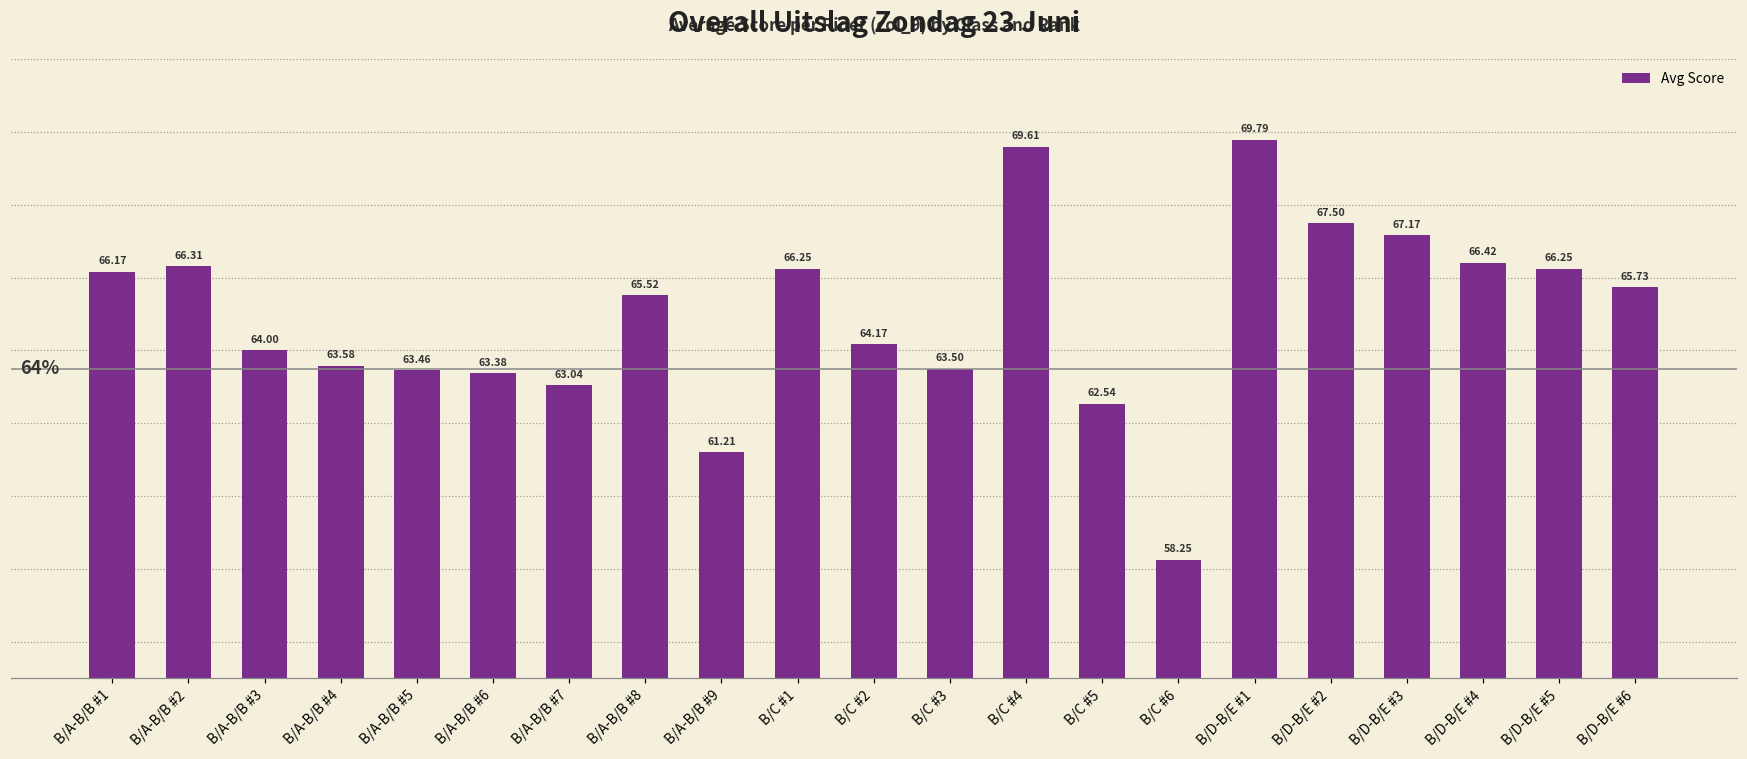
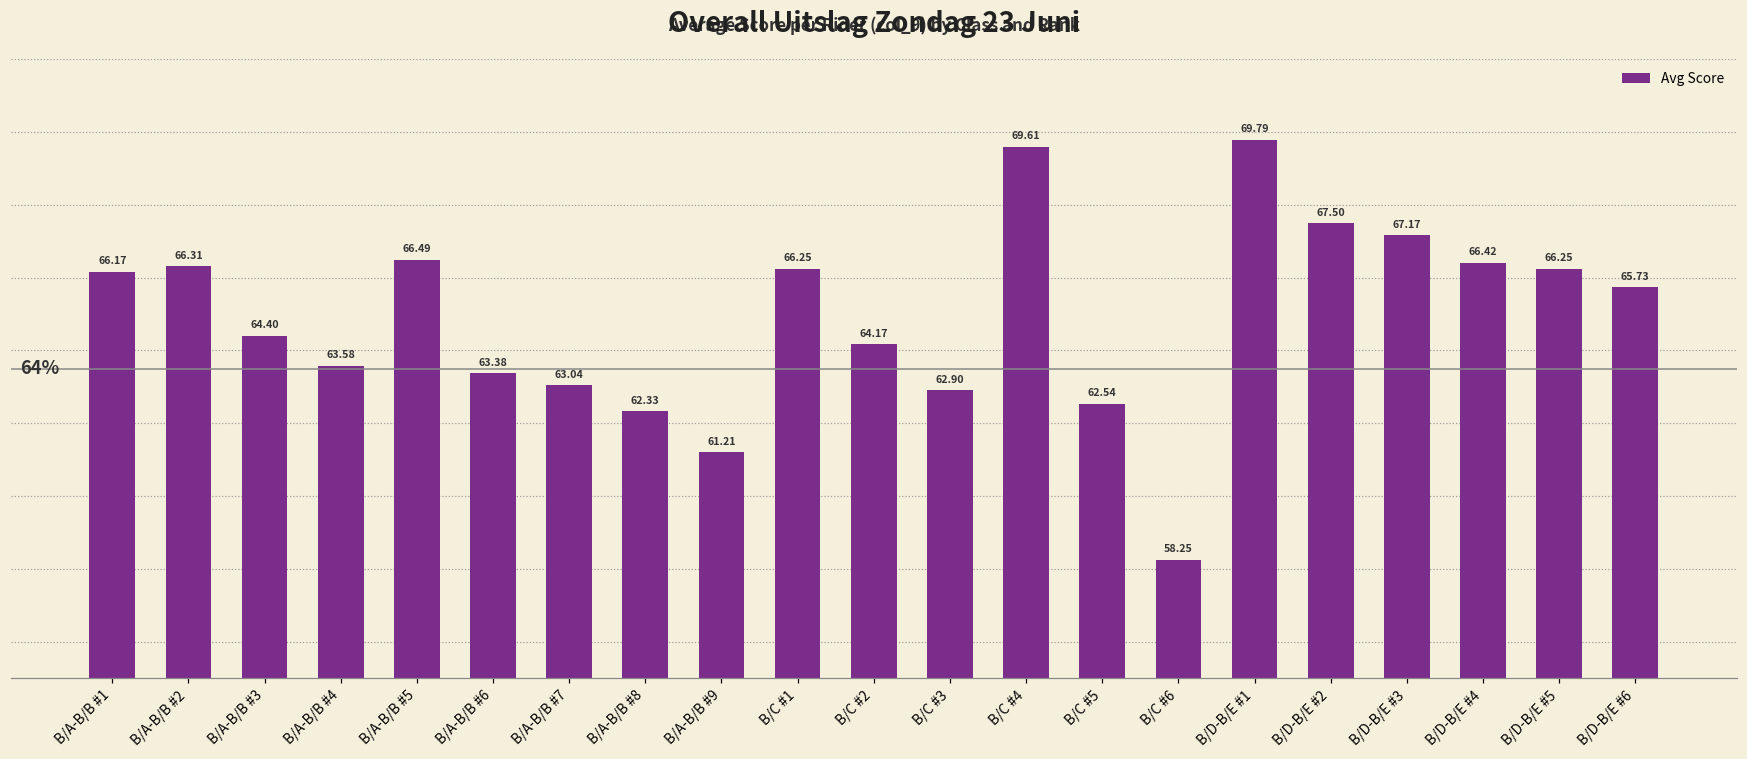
  {
    "B/A-B/B #1": 66.17,
    "B/A-B/B #2": 66.31,
-   "B/A-B/B #3": 64.00,
+   "B/A-B/B #3": 64.40,
    "B/A-B/B #4": 63.58,
-   "B/A-B/B #5": 63.46,
+   "B/A-B/B #5": 66.49,
    "B/A-B/B #6": 63.38,
    "B/A-B/B #7": 63.04,
-   "B/A-B/B #8": 65.52,
+   "B/A-B/B #8": 62.33,
    "B/A-B/B #9": 61.21,
    "B/C #1": 66.25,
    "B/C #2": 64.17,
-   "B/C #3": 63.50,
+   "B/C #3": 62.90,
    "B/C #4": 69.61,
    "B/C #5": 62.54,
    "B/C #6": 58.25,
    "B/D-B/E #1": 69.79,
    "B/D-B/E #2": 67.50,
    "B/D-B/E #3": 67.17,
    "B/D-B/E #4": 66.42,
    "B/D-B/E #5": 66.25,
    "B/D-B/E #6": 65.73
  }
